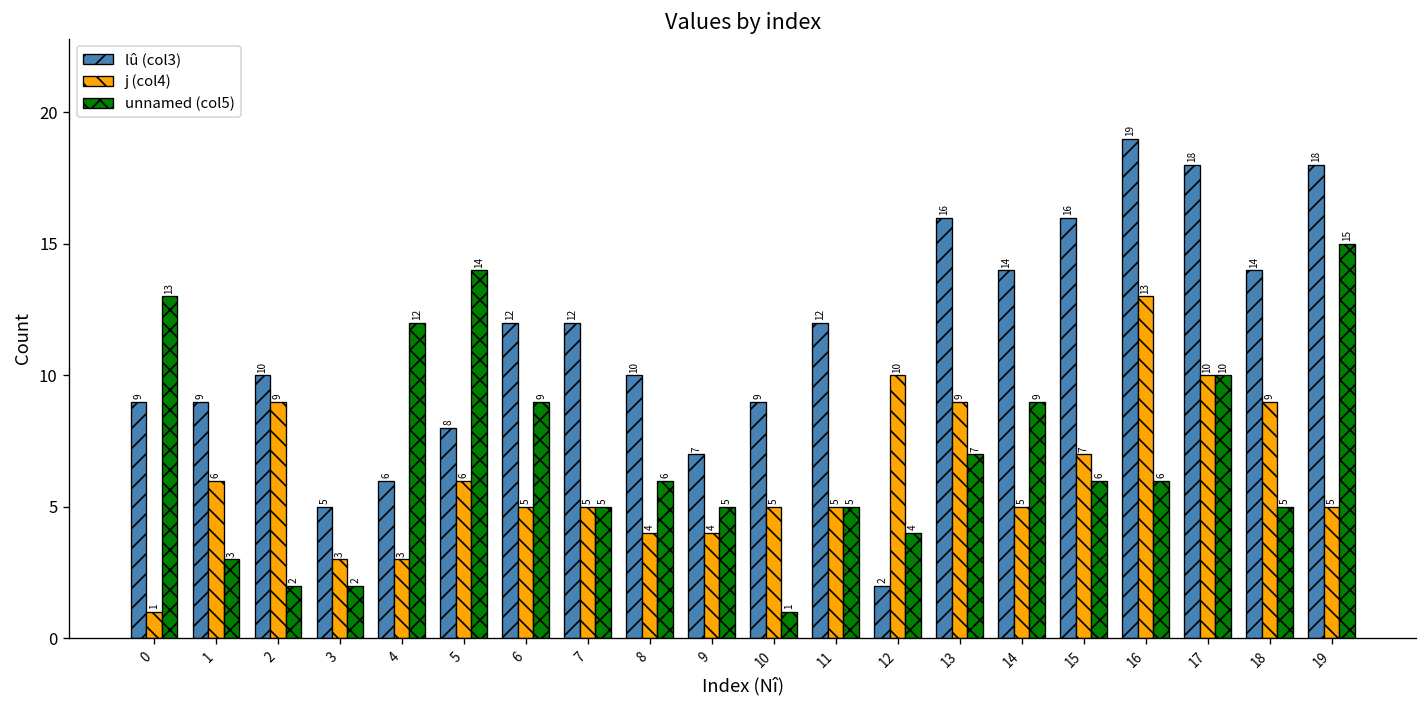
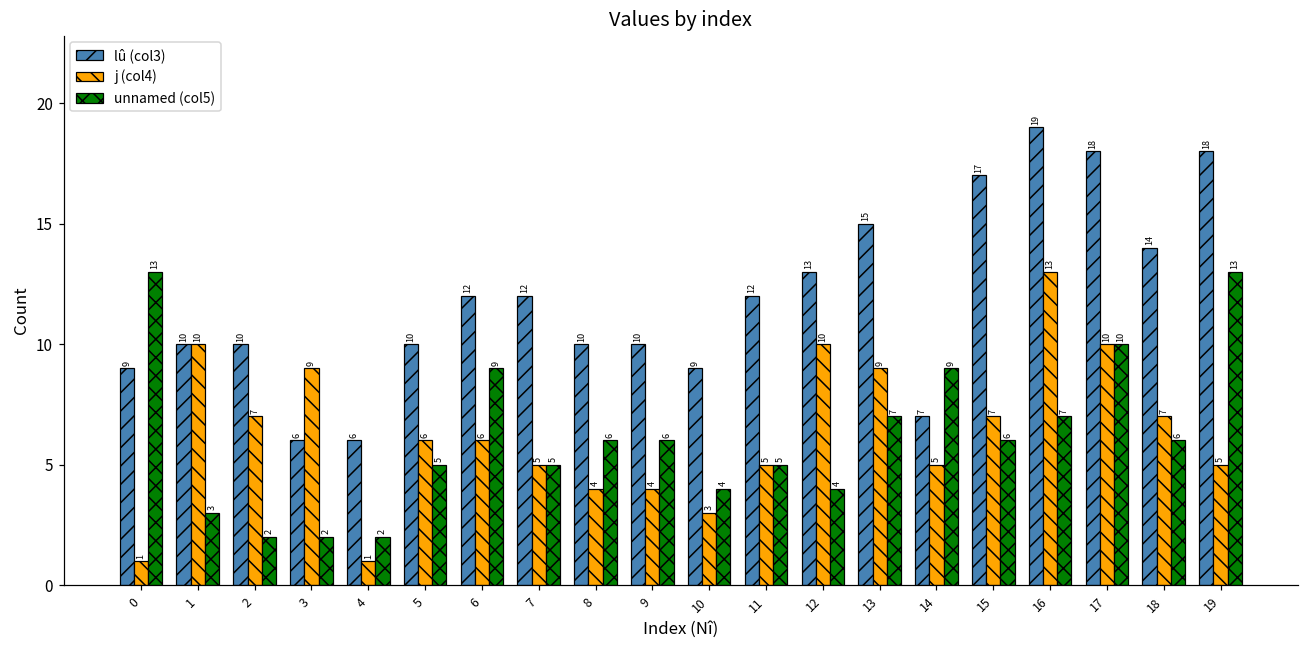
  {
    "lû (col3)": {
      "0": 9,
-     "1": 9,
+     "1": 10,
      "2": 10,
-     "3": 5,
+     "3": 6,
      "4": 6,
-     "5": 8,
+     "5": 10,
      "6": 12,
      "7": 12,
      "8": 10,
-     "9": 7,
+     "9": 10,
      "10": 9,
      "11": 12,
-     "12": 2,
-     "13": 16,
-     "14": 14,
-     "15": 16,
+     "12": 13,
+     "13": 15,
+     "14": 7,
+     "15": 17,
      "16": 19,
      "17": 18,
      "18": 14,
      "19": 18
    },
    "j (col4)": {
      "0": 1,
-     "1": 6,
-     "2": 9,
-     "3": 3,
-     "4": 3,
+     "1": 10,
+     "2": 7,
+     "3": 9,
+     "4": 1,
      "5": 6,
-     "6": 5,
+     "6": 6,
      "7": 5,
      "8": 4,
      "9": 4,
-     "10": 5,
+     "10": 3,
      "11": 5,
      "12": 10,
      "13": 9,
      "14": 5,
      "15": 7,
      "16": 13,
      "17": 10,
-     "18": 9,
+     "18": 7,
      "19": 5
    },
    "unnamed (col5)": {
      "0": 13,
      "1": 3,
      "2": 2,
      "3": 2,
-     "4": 12,
-     "5": 14,
+     "4": 2,
+     "5": 5,
      "6": 9,
      "7": 5,
      "8": 6,
-     "9": 5,
-     "10": 1,
+     "9": 6,
+     "10": 4,
      "11": 5,
      "12": 4,
      "13": 7,
      "14": 9,
      "15": 6,
-     "16": 6,
+     "16": 7,
      "17": 10,
-     "18": 5,
-     "19": 15
+     "18": 6,
+     "19": 13
    }
  }
